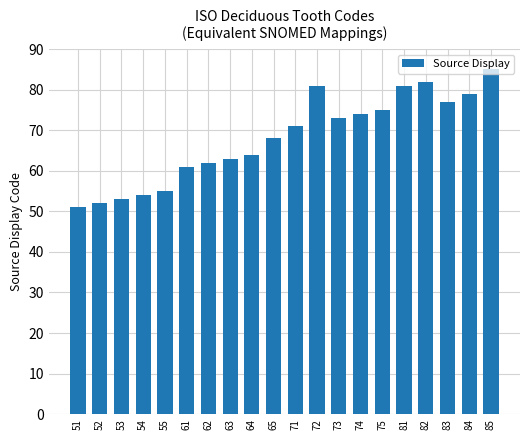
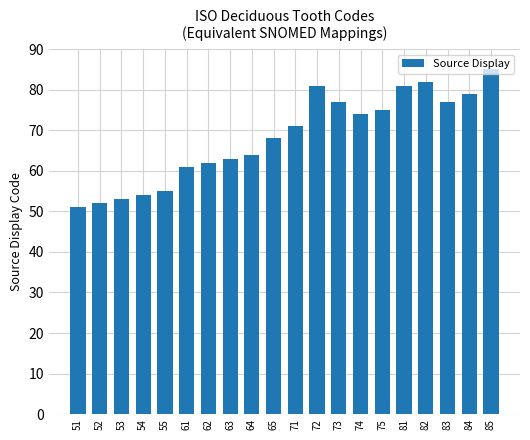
  {
    "51": 51,
    "52": 52,
    "53": 53,
    "54": 54,
    "55": 55,
    "61": 61,
    "62": 62,
    "63": 63,
    "64": 64,
    "65": 68,
    "71": 71,
    "72": 81,
-   "73": 73,
+   "73": 77,
    "74": 74,
    "75": 75,
    "81": 81,
    "82": 82,
    "83": 77,
    "84": 79
  }
